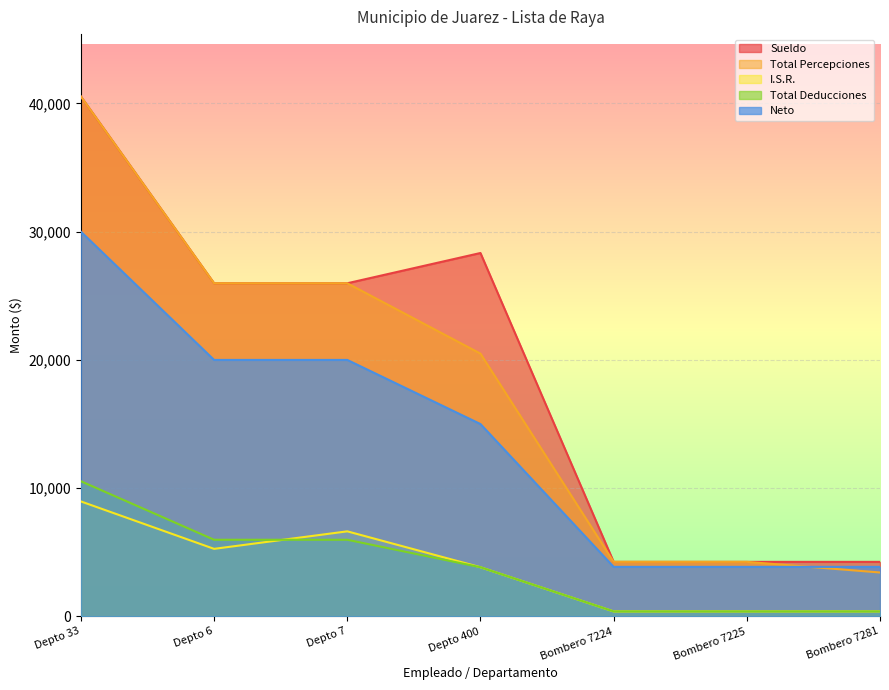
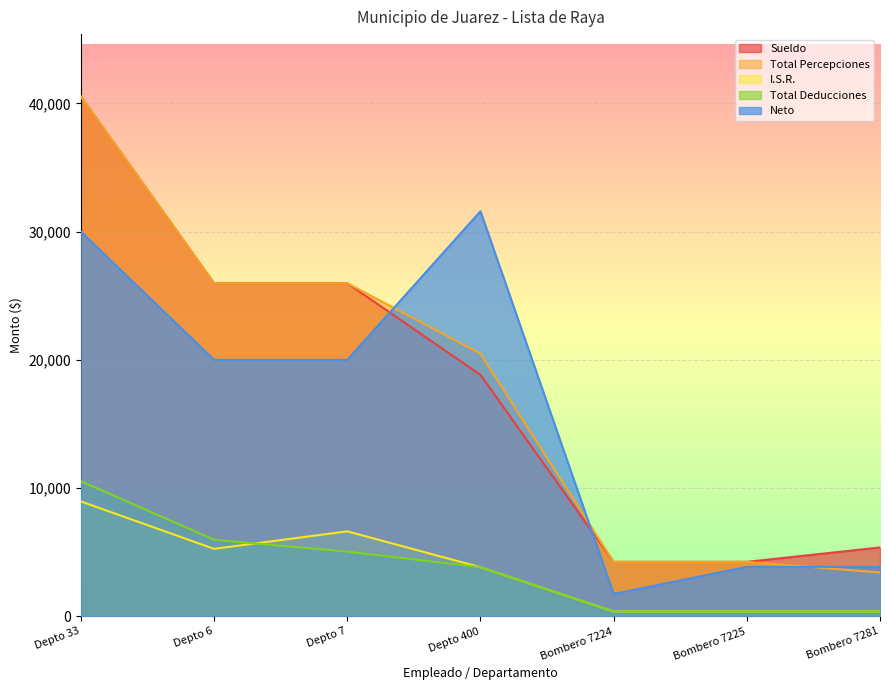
  {
    "Sueldo": {
-     "Depto 400": "28,300",
-     "Bombero 7281": "4,300"
+     "Depto 400": "18,800",
+     "Bombero 7281": "5,400"
    },
    "Total Deducciones": {
      "Depto 33": "10,500",
      "Depto 6": "6,000",
-     "Depto 7": "6,000"
+     "Depto 7": "5,100"
    },
    "Neto": {
      "Depto 33": "30,000",
      "Depto 6": "20,000",
      "Depto 7": "20,000",
-     "Depto 400": "15,000",
-     "Bombero 7224": "3,900",
+     "Depto 400": "31,600",
+     "Bombero 7224": "1,800",
      "Bombero 7225": "3,900",
      "Bombero 7281": "3,900"
    }
  }
